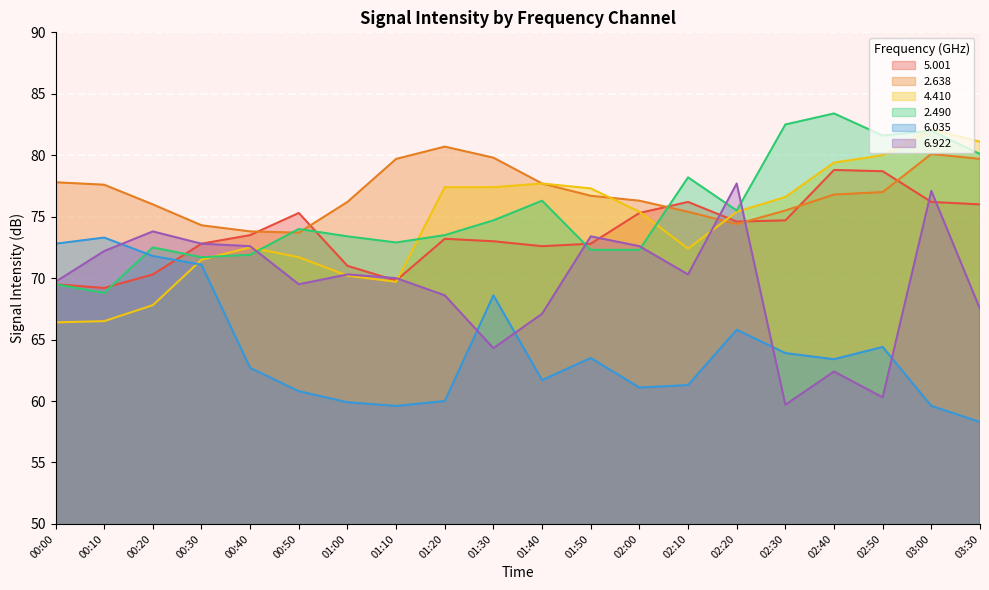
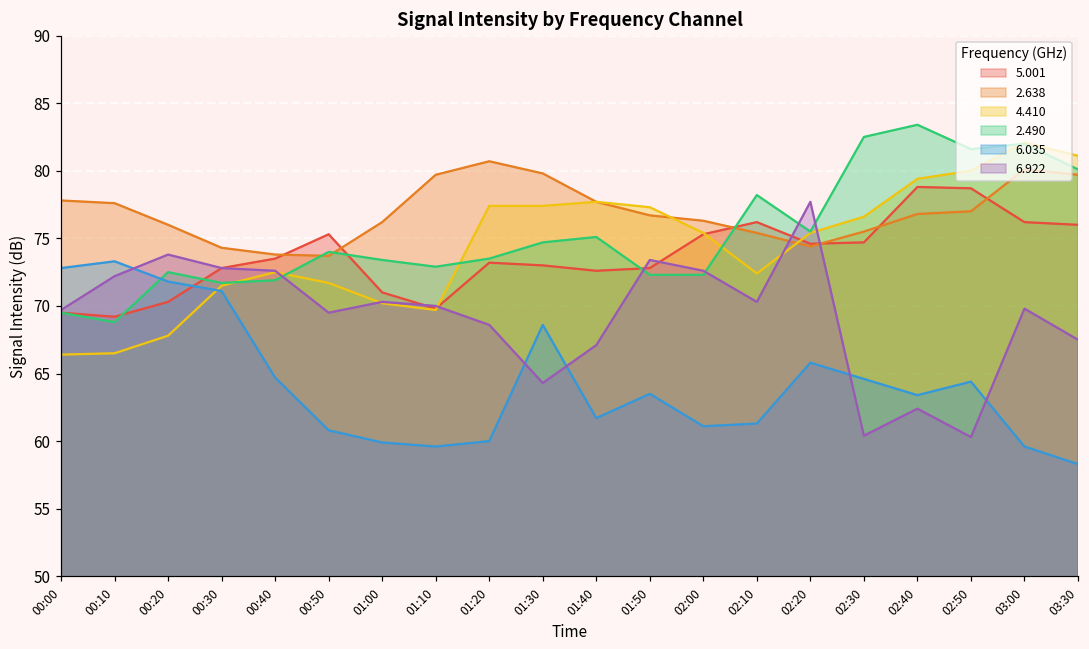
  {
    "2.490": {
      "00:10": 68.8,
      "00:20": 72.5,
      "00:40": 71.9,
      "00:50": 74.0,
      "01:00": 73.4,
      "01:10": 72.9,
      "01:20": 73.5,
      "01:30": 74.7,
-     "01:40": 76.3,
+     "01:40": 75.1,
      "01:50": 72.3,
      "02:00": 72.3,
      "02:10": 78.2,
      "02:30": 82.5,
      "02:40": 83.4,
      "03:30": 80.1
    },
    "6.035": {
      "00:00": 72.8,
      "00:10": 73.3,
      "00:20": 71.8,
      "00:30": 71.1,
-     "00:40": 62.7,
+     "00:40": 64.7,
      "00:50": 60.8,
      "01:00": 59.9,
      "01:10": 59.6,
      "01:20": 60.0,
      "01:30": 68.6,
      "01:40": 61.7,
      "01:50": 63.5,
      "02:00": 61.1,
      "02:10": 61.3,
      "02:20": 65.8,
-     "02:30": 63.9,
+     "02:30": 64.6,
      "02:40": 63.4,
      "02:50": 64.4,
      "03:00": 59.6,
      "03:30": 58.3
    },
    "6.922": {
      "00:10": 72.2,
      "00:20": 73.8,
      "00:50": 69.5,
      "01:20": 68.6,
      "01:30": 64.3,
      "01:40": 67.1,
      "01:50": 73.4,
      "02:00": 72.6,
      "02:10": 70.3,
      "02:20": 77.7,
-     "02:30": 59.7,
+     "02:30": 60.4,
      "02:40": 62.4,
      "02:50": 60.3,
-     "03:00": 77.1,
+     "03:00": 69.8,
      "03:30": 67.5
    }
  }
